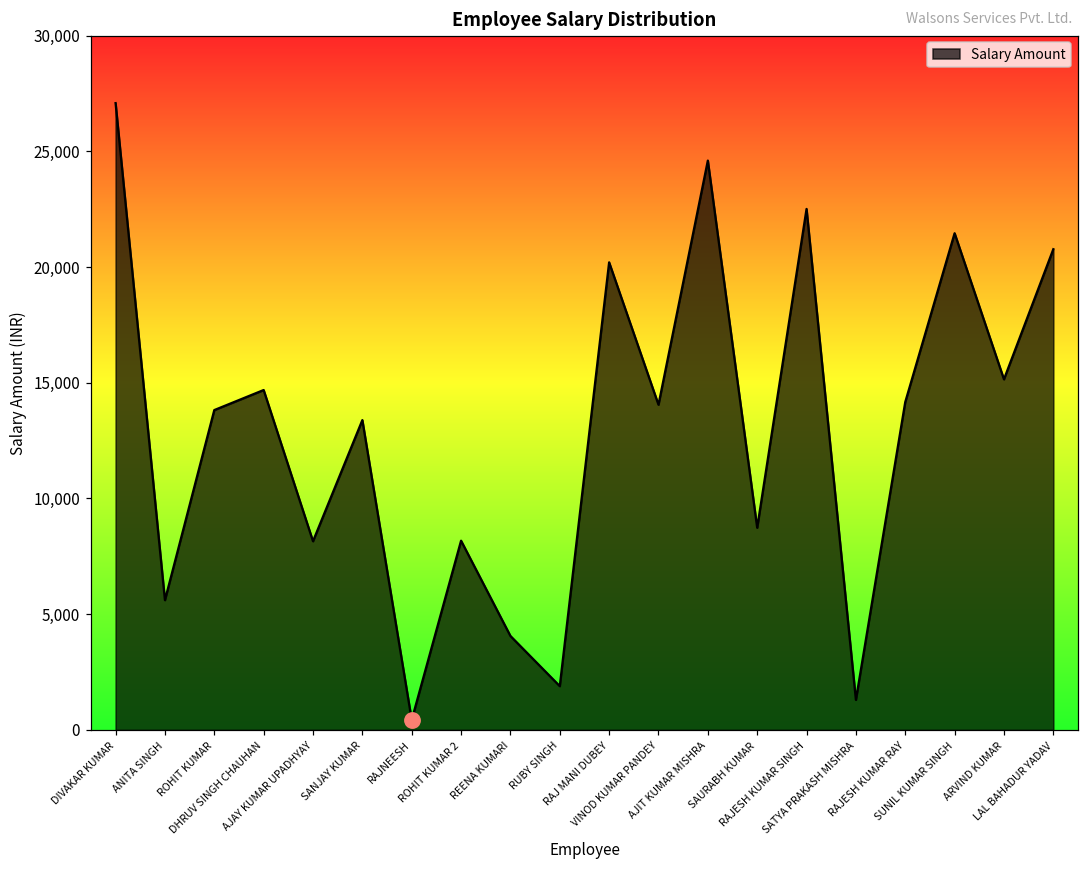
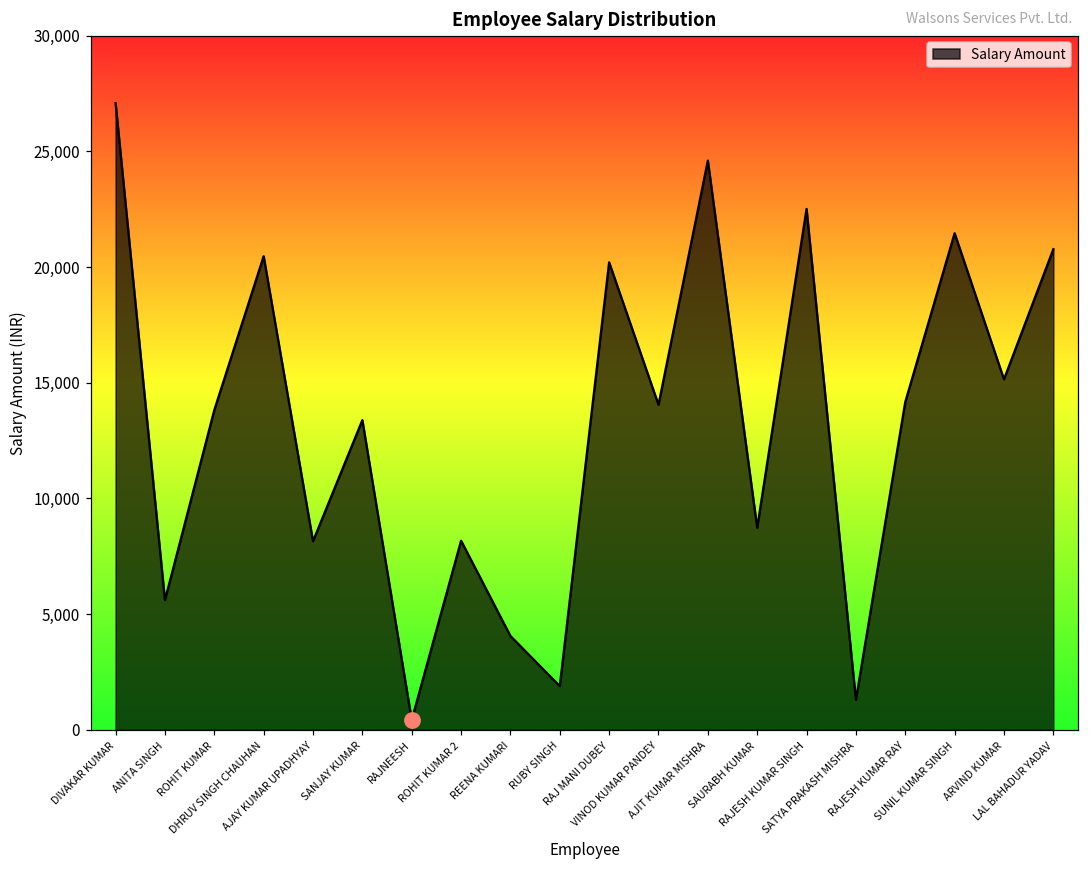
  {
    "Salary Amount": {
      "DIVAKAR KUMAR": "27,100",
      "ANITA SINGH": "5,600",
      "ROHIT KUMAR": "13,800",
-     "DHRUV SINGH CHAUHAN": "14,700",
+     "DHRUV SINGH CHAUHAN": "20,500",
      "AJAY KUMAR UPADHYAY": "8,200",
      "SANJAY KUMAR": "13,400",
      "ROHIT KUMAR 2": "8,200",
      "REENA KUMARI": "4,100",
      "RUBY SINGH": "1,900",
      "RAJ MANI DUBEY": "20,200",
      "VINOD KUMAR PANDEY": "14,100",
      "AJIT KUMAR MISHRA": "24,600",
      "SAURABH KUMAR": "8,700",
      "RAJESH KUMAR SINGH": "22,500",
      "SATYA PRAKASH MISHRA": "1,300",
      "RAJESH KUMAR RAY": "14,200",
      "SUNIL KUMAR SINGH": "21,500",
      "ARVIND KUMAR": "15,100",
      "LAL BAHADUR YADAV": "20,800"
    }
  }
